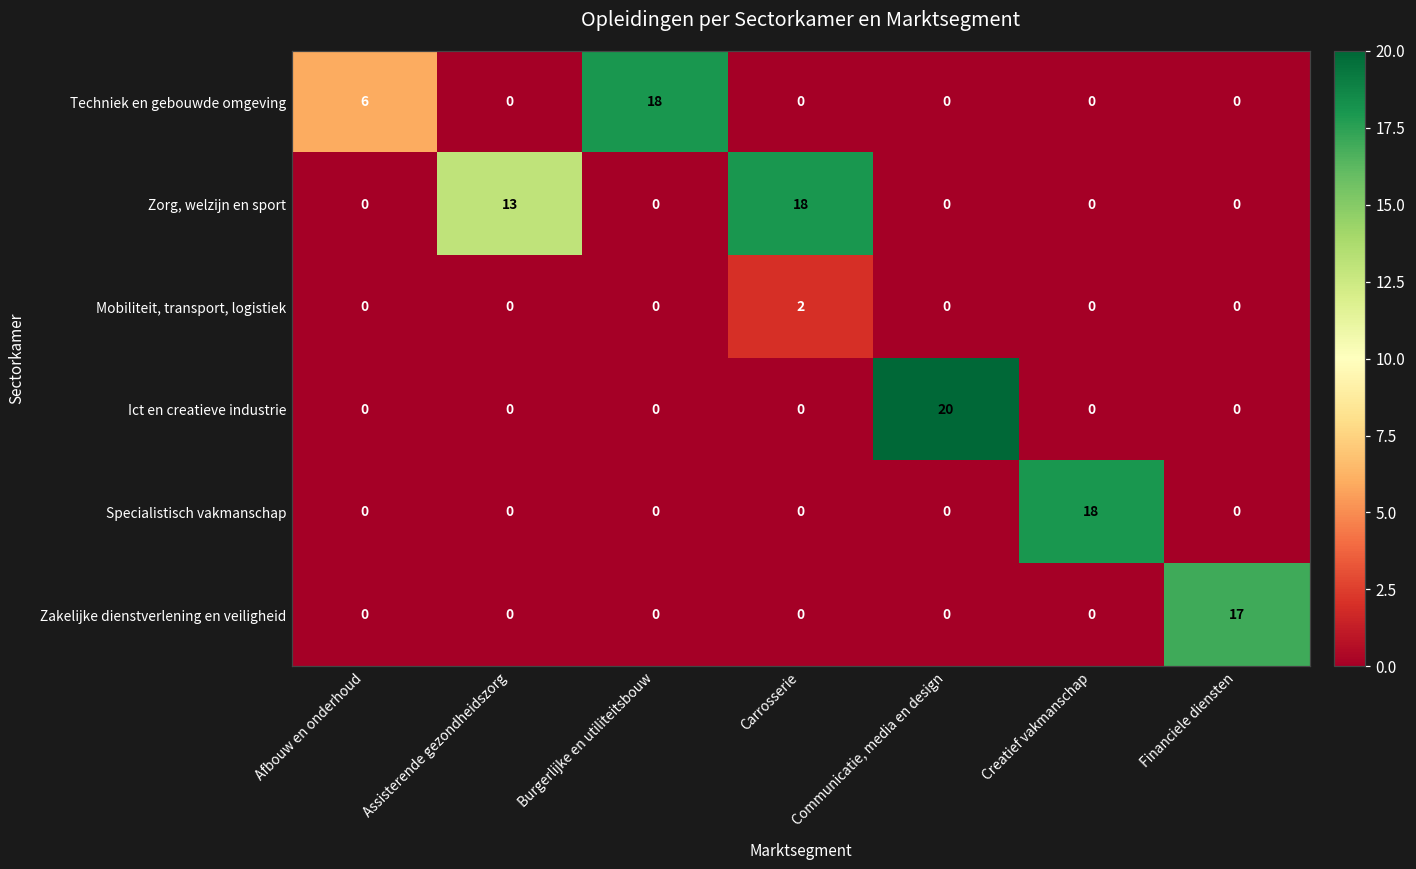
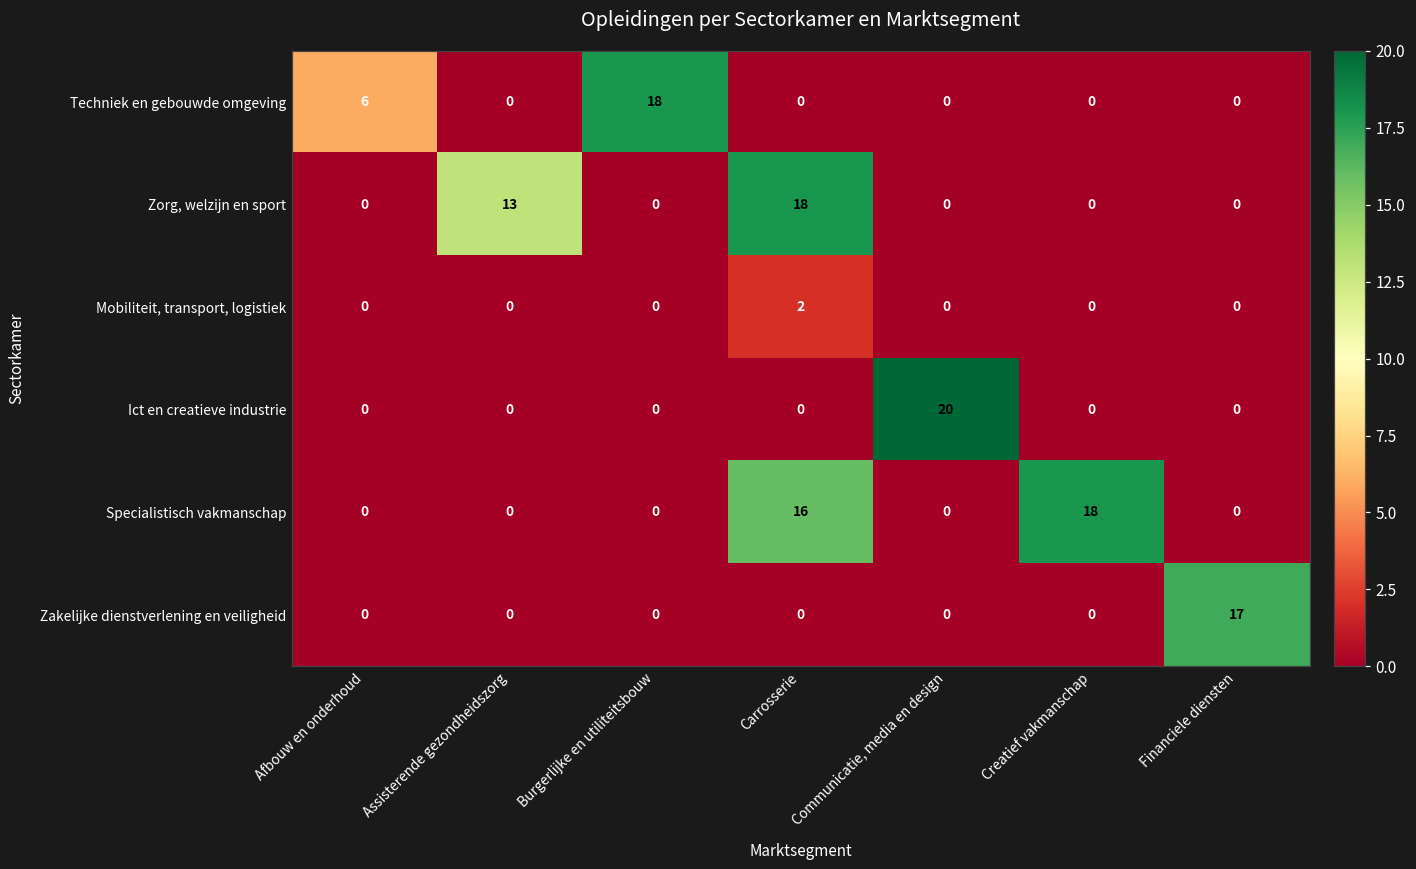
  {
    "Techniek en gebouwde omgeving": {
      "Afbouw en onderhoud": 6,
      "Assisterende gezondheidszorg": 0,
      "Burgerlijke en utiliteitsbouw": 18,
      "Carrosserie": 0,
      "Communicatie, media en design": 0,
      "Creatief vakmanschap": 0,
      "Financiele diensten": 0
    },
    "Zorg, welzijn en sport": {
      "Afbouw en onderhoud": 0,
      "Assisterende gezondheidszorg": 13,
      "Burgerlijke en utiliteitsbouw": 0,
      "Carrosserie": 18,
      "Communicatie, media en design": 0,
      "Creatief vakmanschap": 0,
      "Financiele diensten": 0
    },
    "Mobiliteit, transport, logistiek": {
      "Afbouw en onderhoud": 0,
      "Assisterende gezondheidszorg": 0,
      "Burgerlijke en utiliteitsbouw": 0,
      "Carrosserie": 2,
      "Communicatie, media en design": 0,
      "Creatief vakmanschap": 0,
      "Financiele diensten": 0
    },
    "Ict en creatieve industrie": {
      "Afbouw en onderhoud": 0,
      "Assisterende gezondheidszorg": 0,
      "Burgerlijke en utiliteitsbouw": 0,
      "Carrosserie": 0,
      "Communicatie, media en design": 20,
      "Creatief vakmanschap": 0,
      "Financiele diensten": 0
    },
    "Specialistisch vakmanschap": {
      "Afbouw en onderhoud": 0,
      "Assisterende gezondheidszorg": 0,
      "Burgerlijke en utiliteitsbouw": 0,
-     "Carrosserie": 0,
+     "Carrosserie": 16,
      "Communicatie, media en design": 0,
      "Creatief vakmanschap": 18,
      "Financiele diensten": 0
    },
    "Zakelijke dienstverlening en veiligheid": {
      "Afbouw en onderhoud": 0,
      "Assisterende gezondheidszorg": 0,
      "Burgerlijke en utiliteitsbouw": 0,
      "Carrosserie": 0,
      "Communicatie, media en design": 0,
      "Creatief vakmanschap": 0,
      "Financiele diensten": 17
    }
  }
